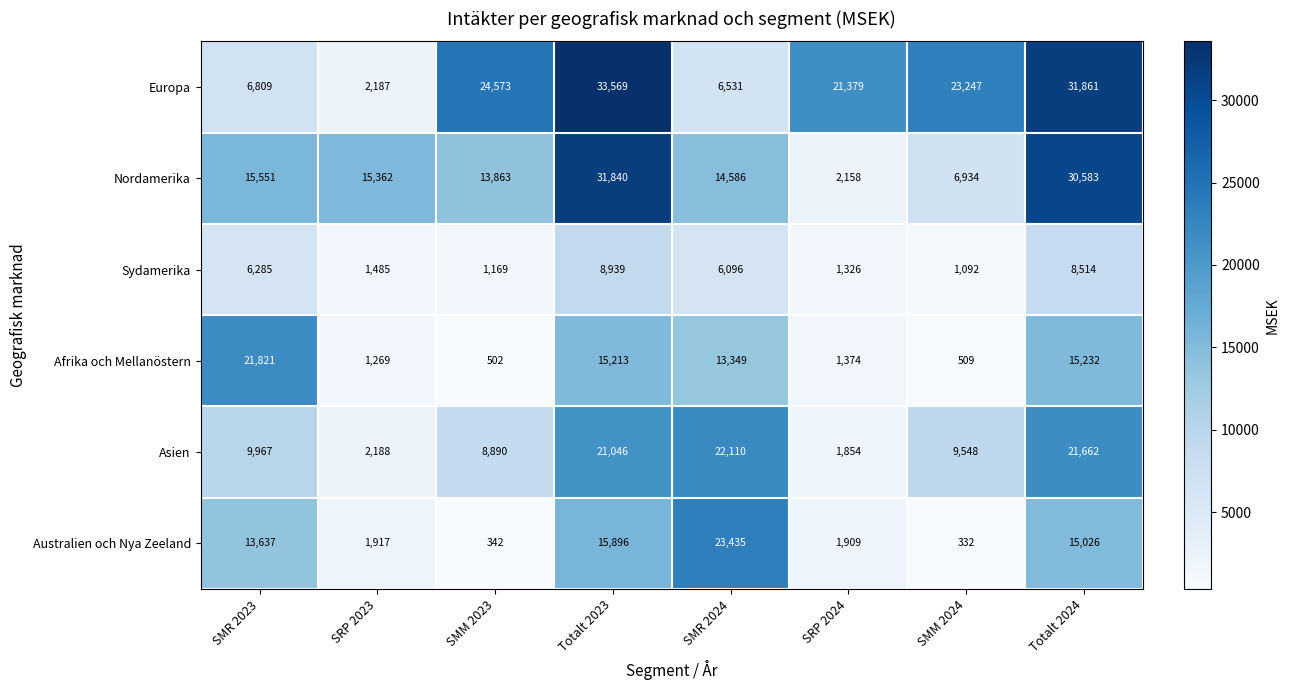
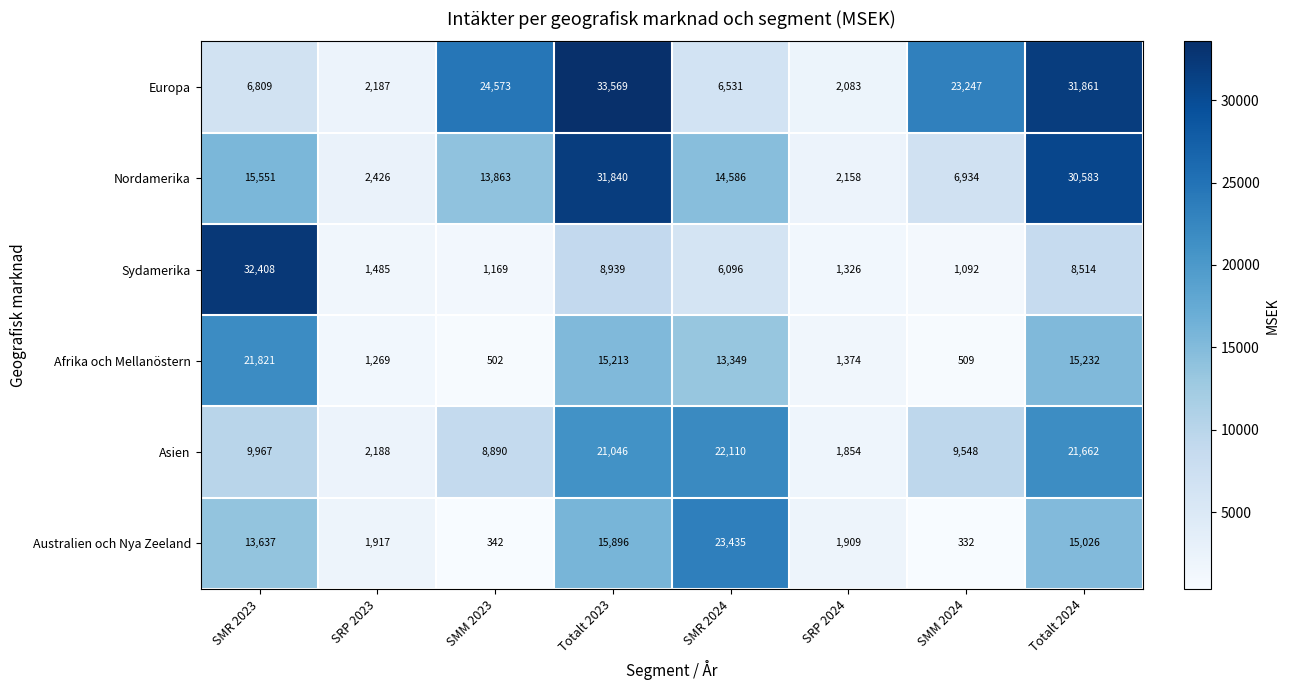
  {
    "Europa": {
      "SMR 2023": "6,809",
      "SRP 2023": "2,187",
      "SMM 2023": "24,573",
      "Totalt 2023": "33,569",
      "SMR 2024": "6,531",
-     "SRP 2024": "21,379",
+     "SRP 2024": "2,083",
      "SMM 2024": "23,247",
      "Totalt 2024": "31,861"
    },
    "Nordamerika": {
      "SMR 2023": "15,551",
-     "SRP 2023": "15,362",
+     "SRP 2023": "2,426",
      "SMM 2023": "13,863",
      "Totalt 2023": "31,840",
      "SMR 2024": "14,586",
      "SRP 2024": "2,158",
      "SMM 2024": "6,934",
      "Totalt 2024": "30,583"
    },
    "Sydamerika": {
-     "SMR 2023": "6,285",
+     "SMR 2023": "32,408",
      "SRP 2023": "1,485",
      "SMM 2023": "1,169",
      "Totalt 2023": "8,939",
      "SMR 2024": "6,096",
      "SRP 2024": "1,326",
      "SMM 2024": "1,092",
      "Totalt 2024": "8,514"
    },
    "Afrika och Mellanöstern": {
      "SMR 2023": "21,821",
      "SRP 2023": "1,269",
      "SMM 2023": "502",
      "Totalt 2023": "15,213",
      "SMR 2024": "13,349",
      "SRP 2024": "1,374",
      "SMM 2024": "509",
      "Totalt 2024": "15,232"
    },
    "Asien": {
      "SMR 2023": "9,967",
      "SRP 2023": "2,188",
      "SMM 2023": "8,890",
      "Totalt 2023": "21,046",
      "SMR 2024": "22,110",
      "SRP 2024": "1,854",
      "SMM 2024": "9,548",
      "Totalt 2024": "21,662"
    },
    "Australien och Nya Zeeland": {
      "SMR 2023": "13,637",
      "SRP 2023": "1,917",
      "SMM 2023": "342",
      "Totalt 2023": "15,896",
      "SMR 2024": "23,435",
      "SRP 2024": "1,909",
      "SMM 2024": "332",
      "Totalt 2024": "15,026"
    }
  }
